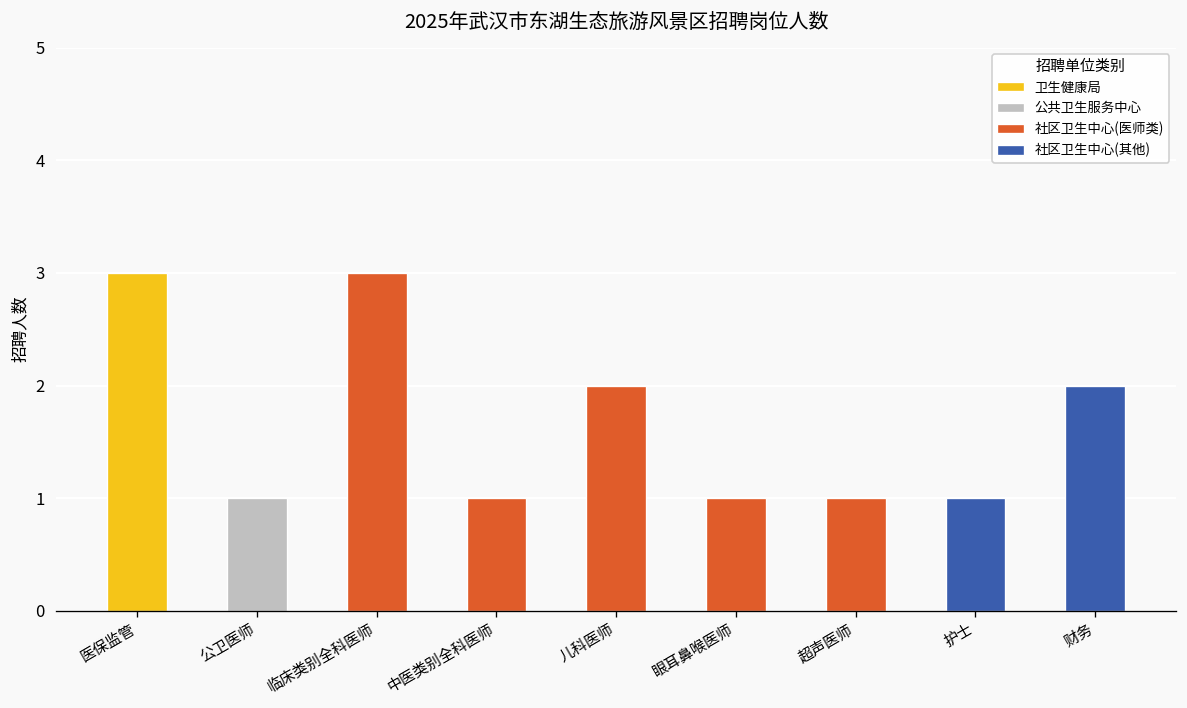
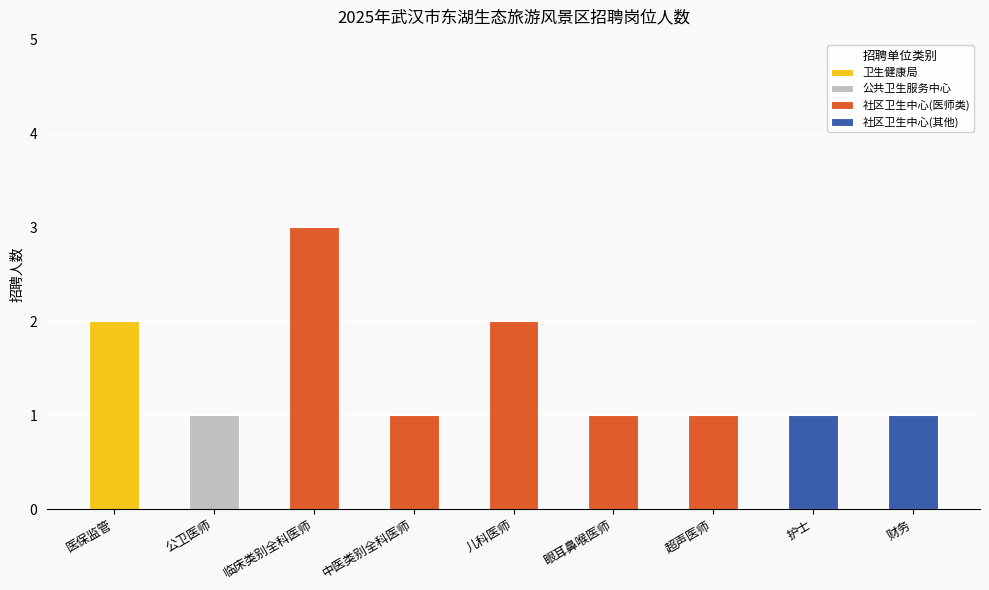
  {
-   "医保监管": 3,
+   "医保监管": 2,
    "公卫医师": 1,
    "临床类别全科医师": 3,
    "中医类别全科医师": 1,
    "儿科医师": 2,
    "眼耳鼻喉医师": 1,
    "超声医师": 1,
    "护士": 1,
-   "财务": 2
+   "财务": 1
  }
